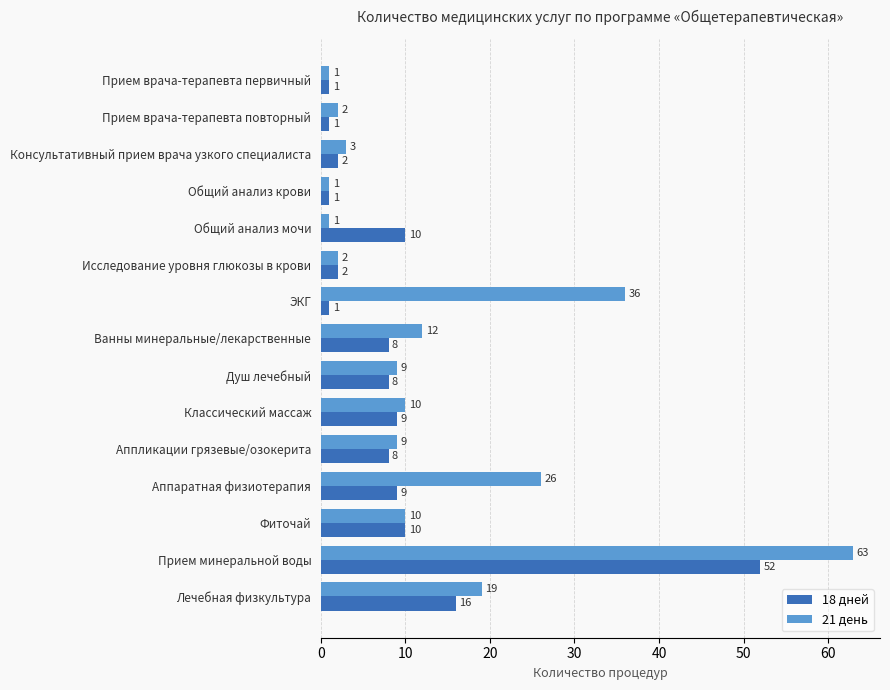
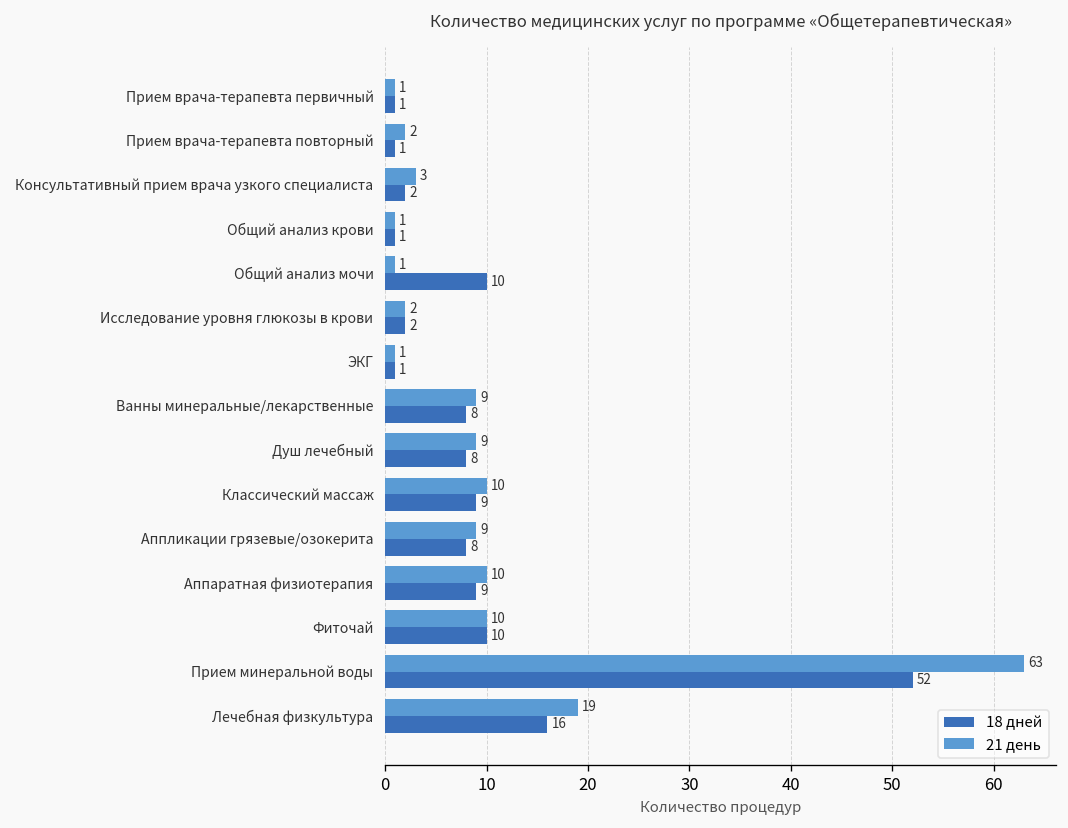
  {
    "18 дней": {
      "Прием врача-терапевта первичный": 1,
      "Прием врача-терапевта повторный": 1,
      "Консультативный прием врача узкого специалиста": 2,
      "Общий анализ крови": 1,
      "Общий анализ мочи": 10,
      "Исследование уровня глюкозы в крови": 2,
      "ЭКГ": 1,
      "Ванны минеральные/лекарственные": 8,
      "Душ лечебный": 8,
      "Классический массаж": 9,
      "Аппликации грязевые/озокерита": 8,
      "Аппаратная физиотерапия": 9,
      "Фиточай": 10,
      "Прием минеральной воды": 52,
      "Лечебная физкультура": 16
    },
    "21 день": {
      "Прием врача-терапевта первичный": 1,
      "Прием врача-терапевта повторный": 2,
      "Консультативный прием врача узкого специалиста": 3,
      "Общий анализ крови": 1,
      "Общий анализ мочи": 1,
      "Исследование уровня глюкозы в крови": 2,
-     "ЭКГ": 36,
-     "Ванны минеральные/лекарственные": 12,
+     "ЭКГ": 1,
+     "Ванны минеральные/лекарственные": 9,
      "Душ лечебный": 9,
      "Классический массаж": 10,
      "Аппликации грязевые/озокерита": 9,
-     "Аппаратная физиотерапия": 26,
+     "Аппаратная физиотерапия": 10,
      "Фиточай": 10,
      "Прием минеральной воды": 63,
      "Лечебная физкультура": 19
    }
  }
